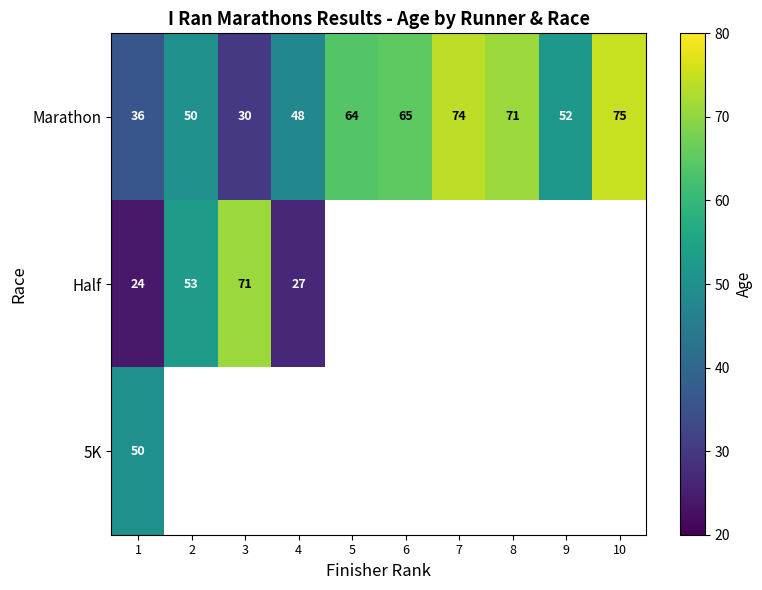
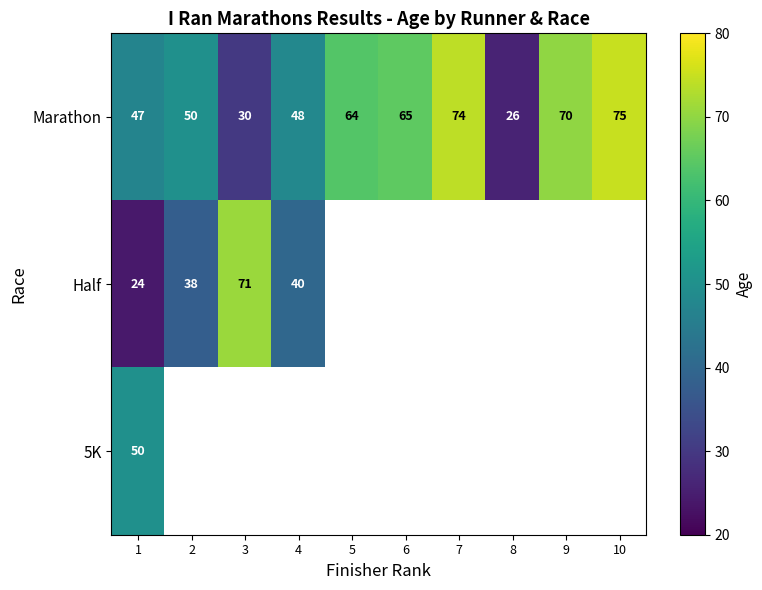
  {
    "Marathon": {
-     "1": 36,
+     "1": 47,
      "2": 50,
      "3": 30,
      "4": 48,
      "5": 64,
      "6": 65,
      "7": 74,
-     "8": 71,
-     "9": 52,
+     "8": 26,
+     "9": 70,
      "10": 75
    },
    "Half": {
      "1": 24,
-     "2": 53,
+     "2": 38,
      "3": 71,
-     "4": 27
+     "4": 40
    },
    "5K": {
      "1": 50
    }
  }
